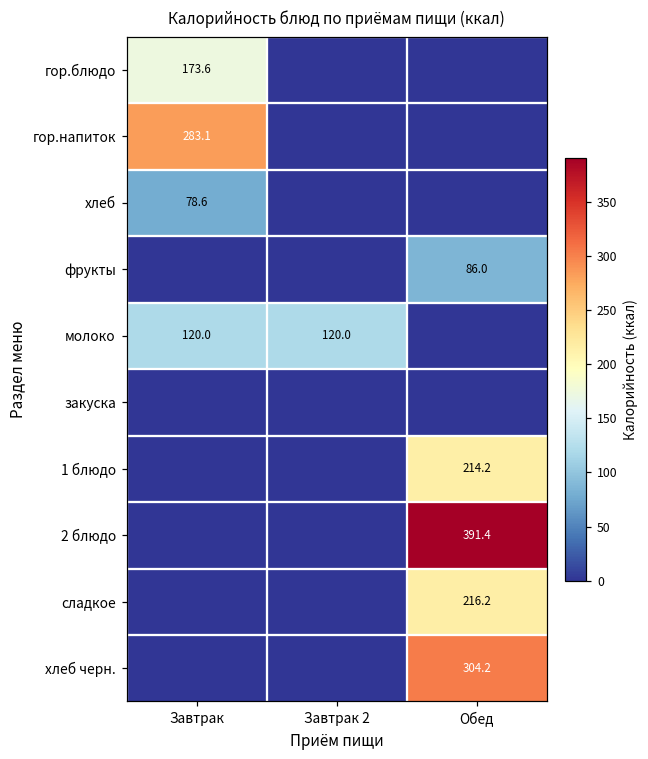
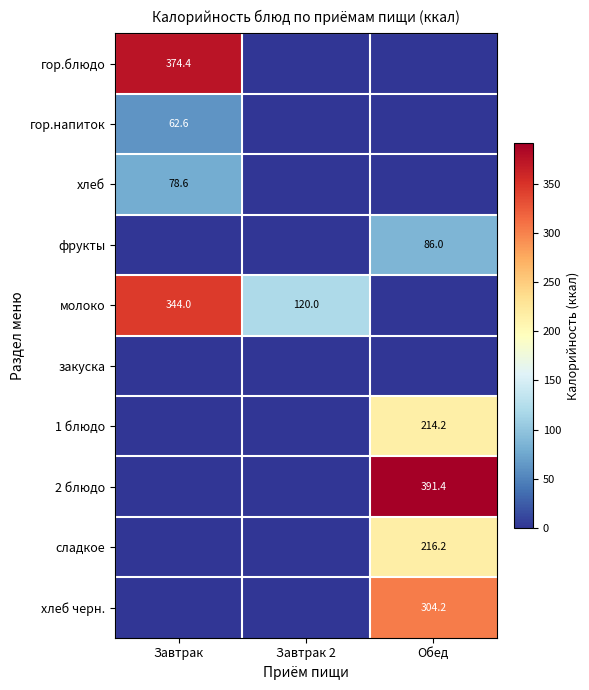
  {
    "гор.блюдо": {
-     "Завтрак": 173.6
+     "Завтрак": 374.4
    },
    "гор.напиток": {
-     "Завтрак": 283.1
+     "Завтрак": 62.6
    },
    "хлеб": {
      "Завтрак": 78.6
    },
    "фрукты": {
      "Обед": 86.0
    },
    "молоко": {
-     "Завтрак": 120.0,
+     "Завтрак": 344.0,
      "Завтрак 2": 120.0
    },
    "1 блюдо": {
      "Обед": 214.2
    },
    "2 блюдо": {
      "Обед": 391.4
    },
    "сладкое": {
      "Обед": 216.2
    },
    "хлеб черн.": {
      "Обед": 304.2
    }
  }
